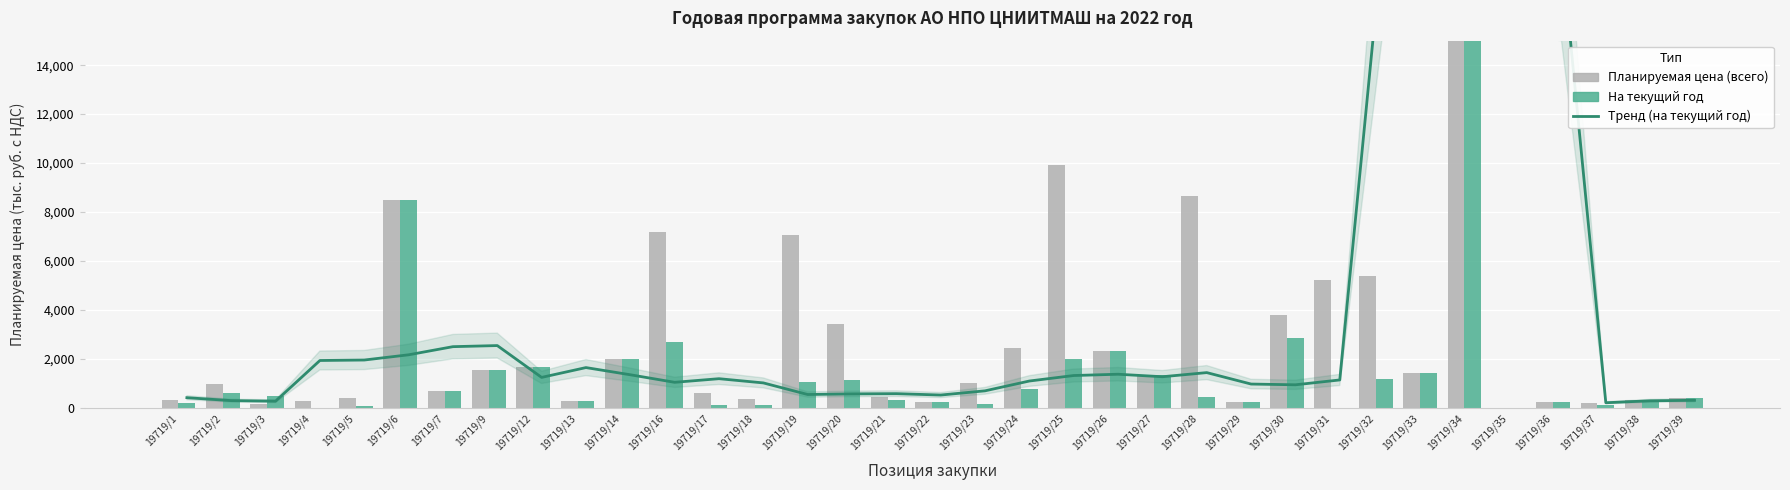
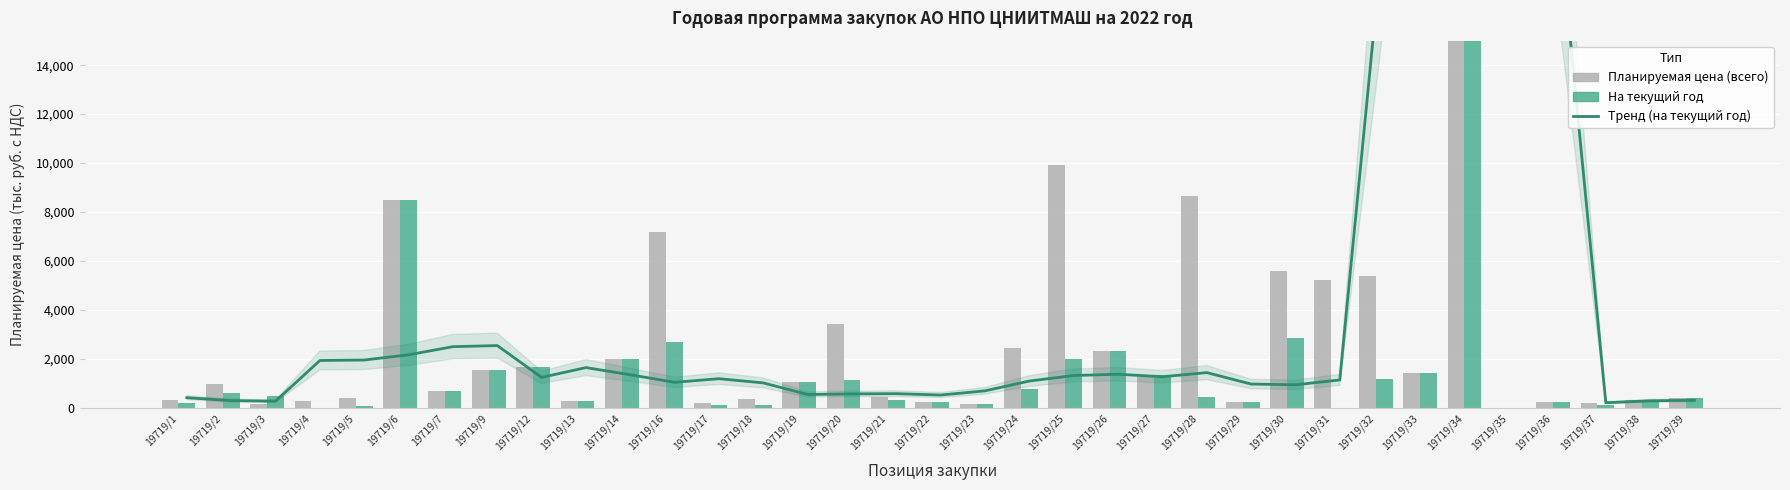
  {
    "Планируемая цена (всего)": {
      "19719/1": "300",
      "19719/2": "1,000",
      "19719/3": "200",
      "19719/4": "300",
      "19719/5": "400",
      "19719/6": "8,500",
      "19719/7": "700",
      "19719/9": "1,600",
      "19719/12": "1,700",
      "19719/13": "300",
      "19719/14": "2,000",
      "19719/16": "7,200",
-     "19719/17": "600",
+     "19719/17": "200",
      "19719/18": "400",
-     "19719/19": "7,000",
+     "19719/19": "1,000",
      "19719/20": "3,400",
      "19719/21": "400",
      "19719/22": "200",
-     "19719/23": "1,000",
+     "19719/23": "200",
      "19719/24": "2,400",
      "19719/25": "9,900",
      "19719/26": "2,300",
      "19719/27": "1,300",
      "19719/28": "8,700",
      "19719/29": "200",
-     "19719/30": "3,800",
+     "19719/30": "5,600",
      "19719/31": "5,200",
      "19719/32": "5,400",
      "19719/33": "1,400",
      "19719/36": "200",
      "19719/37": "200",
      "19719/38": "300",
      "19719/39": "400"
    }
  }
